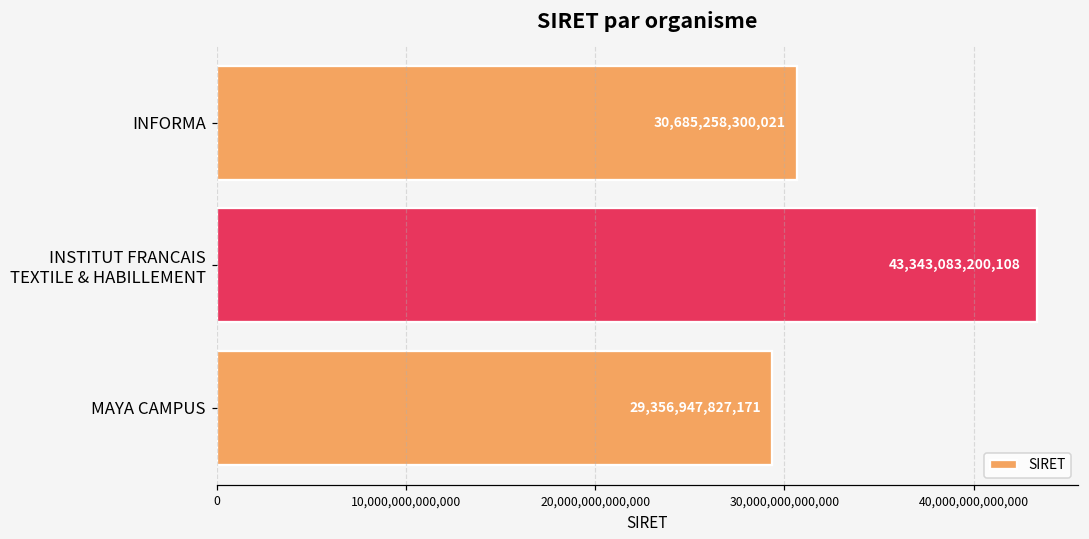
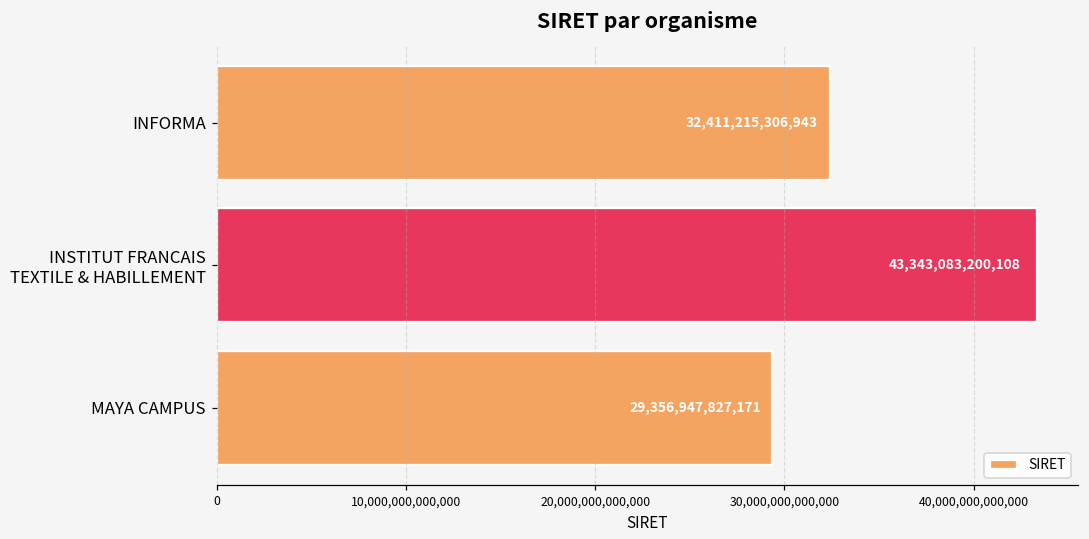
  {
-   "INFORMA": "30,685,258,300,021",
+   "INFORMA": "32,411,215,306,943",
    "INSTITUT FRANCAIS TEXTILE & HABILLEMENT": "43,343,083,200,108",
    "MAYA CAMPUS": "29,356,947,827,171"
  }
